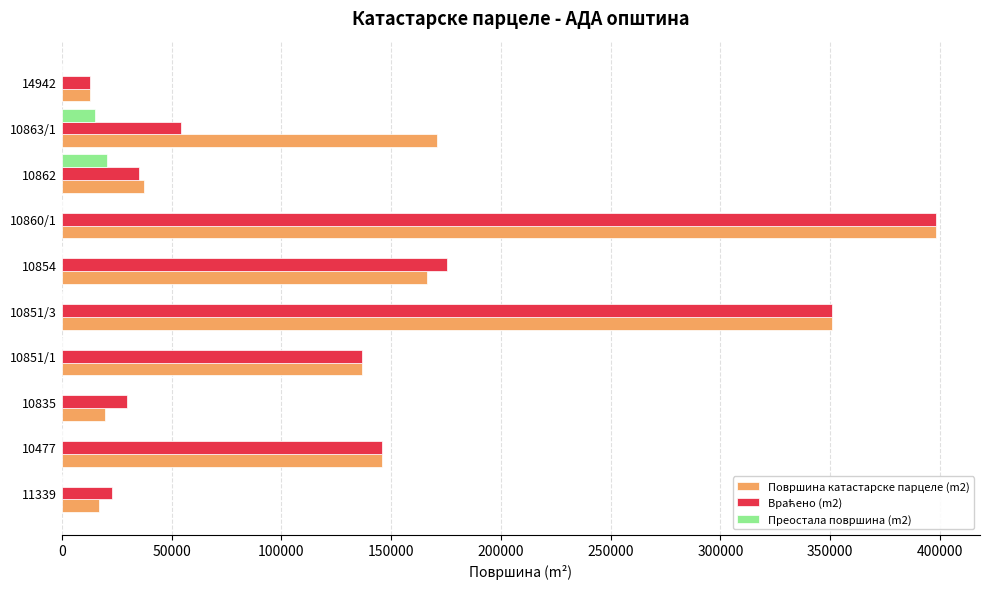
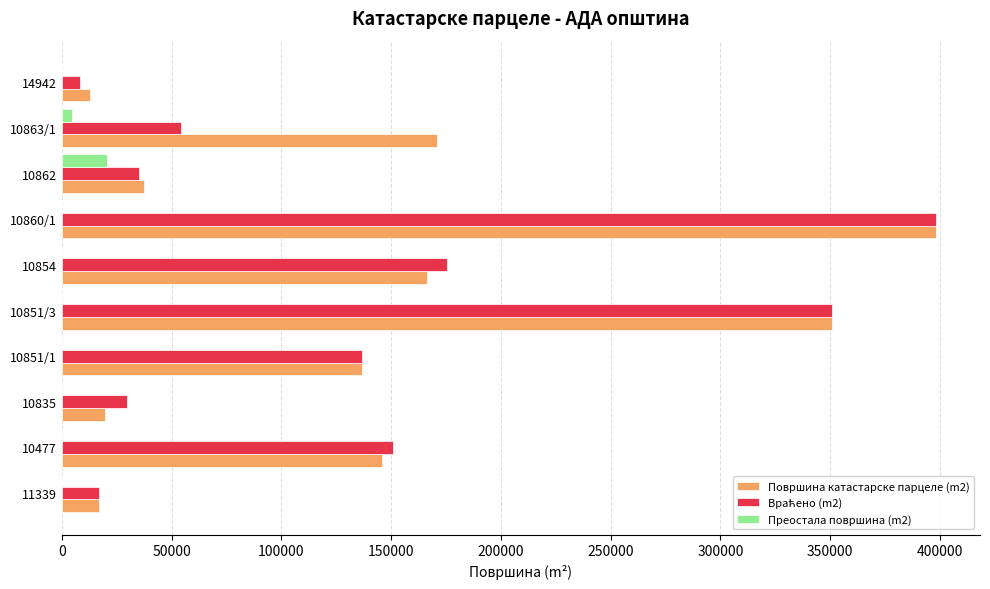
  {
    "Површина катастарске парцеле (m2)": {
      "14942": 13000,
      "10863/1": 171000,
      "10862": 37000,
      "10860/1": 398000,
      "10854": 166000,
      "10851/3": 351000,
      "10851/1": 137000,
      "10835": 20000,
      "10477": 146000,
      "11339": 17000
    },
    "Враћено (m2)": {
-     "14942": 13000,
+     "14942": 8000,
      "10863/1": 54000,
      "10862": 35000,
      "10860/1": 398000,
      "10854": 176000,
      "10851/3": 351000,
      "10851/1": 137000,
      "10835": 30000,
-     "10477": 146000,
-     "11339": 23000
+     "10477": 151000,
+     "11339": 17000
    },
    "Преостала површина (m2)": {
      "14942": 0,
-     "10863/1": 15000,
+     "10863/1": 5000,
      "10862": 21000,
      "10860/1": 0,
      "10854": 0,
      "10851/3": 0,
      "10851/1": 0,
      "10835": 0,
      "10477": 0,
      "11339": 0
    }
  }
